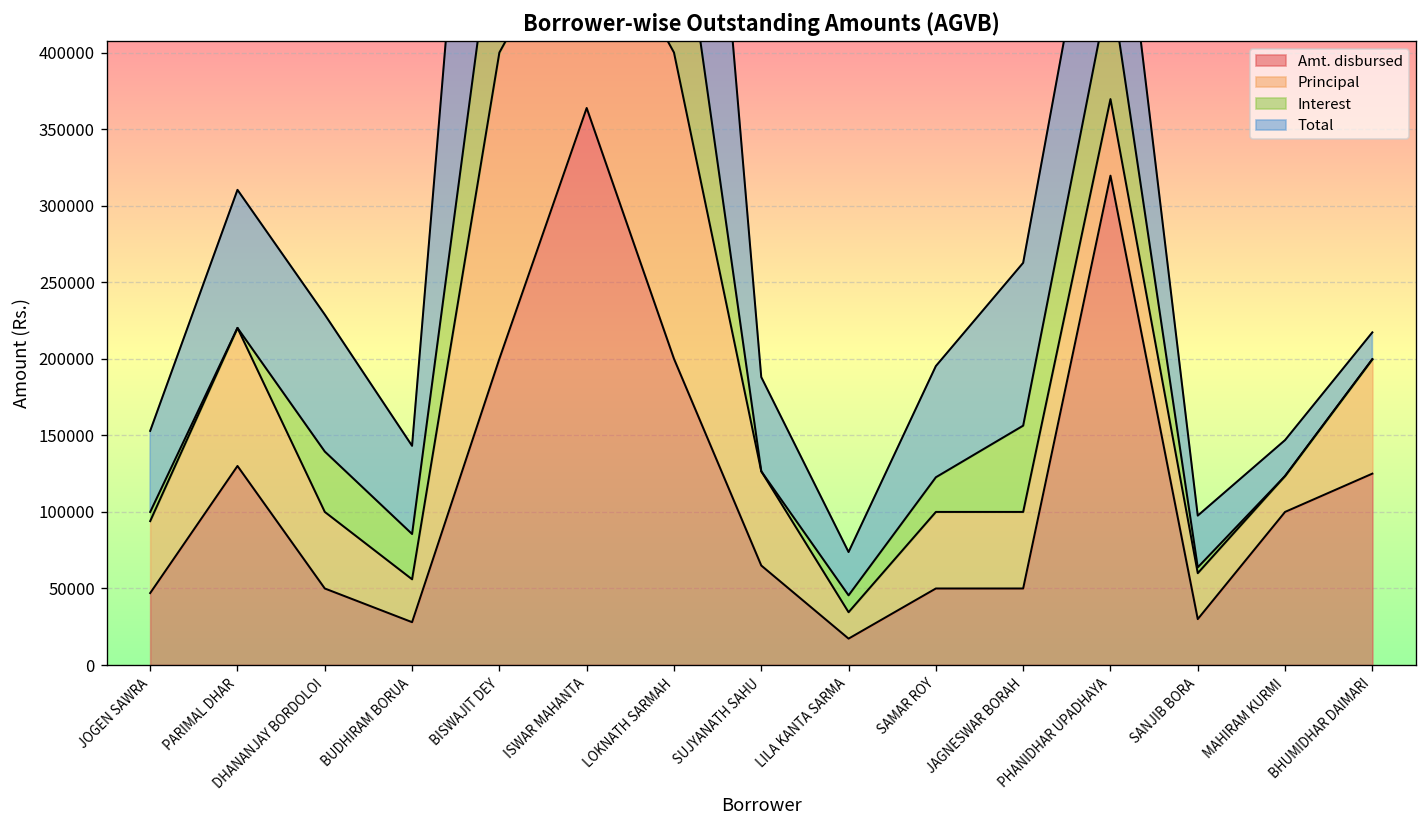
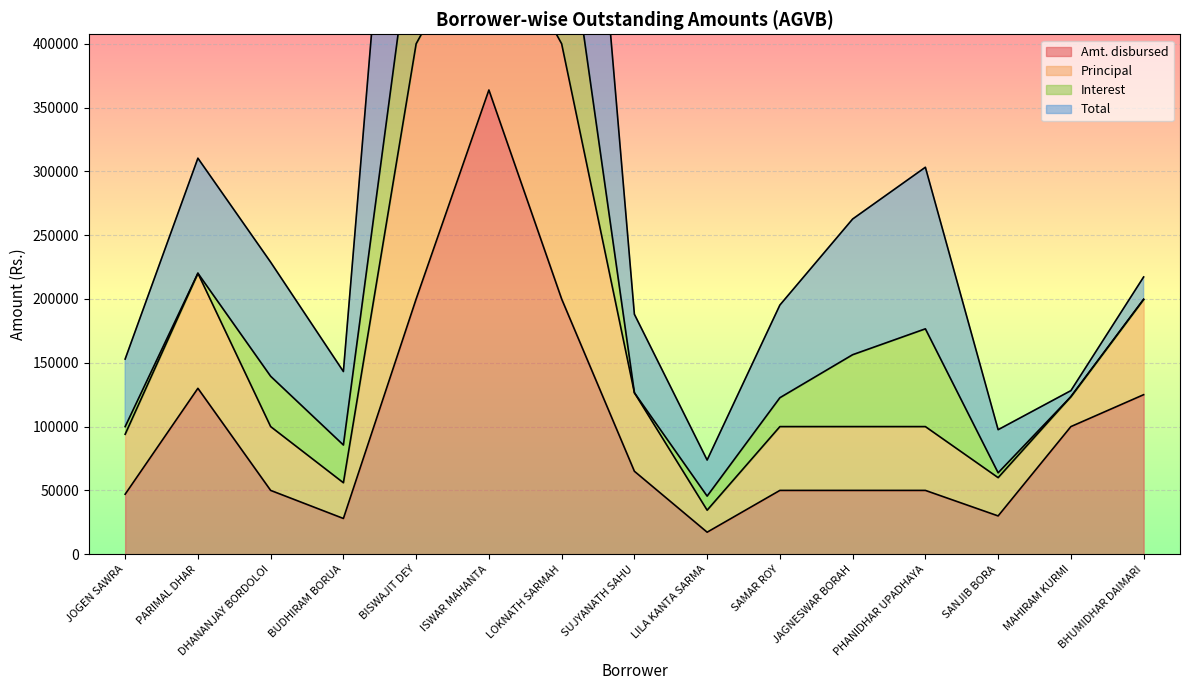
  {
    "Amt. disbursed": {
      "JOGEN SAWRA": 47000,
      "PARIMAL DHAR": 130000,
      "DHANANJAY BORDOLOI": 50000,
      "BUDHIRAM BORUA": 28000,
      "BISWAJIT DEY": 200000,
      "ISWAR MAHANTA": 364000,
      "LOKNATH SARMAH": 200000,
      "SUJYANATH SAHU": 65000,
      "LILA KANTA SARMA": 17000,
      "SAMAR ROY": 50000,
      "JAGNESWAR BORAH": 50000,
-     "PHANIDHAR UPADHAYA": 320000,
+     "PHANIDHAR UPADHAYA": 50000,
      "SANJIB BORA": 30000,
      "MAHIRAM KURMI": 100000,
      "BHUMIDHAR DAIMARI": 125000
    },
    "Principal": {
      "JOGEN SAWRA": 47000,
      "DHANANJAY BORDOLOI": 50000,
      "BUDHIRAM BORUA": 28000,
      "BISWAJIT DEY": 200000,
      "LOKNATH SARMAH": 200000,
      "LILA KANTA SARMA": 17000,
      "SAMAR ROY": 50000,
      "JAGNESWAR BORAH": 50000,
      "PHANIDHAR UPADHAYA": 50000,
      "SANJIB BORA": 30000
    },
    "Interest": {
      "JOGEN SAWRA": 6000,
      "DHANANJAY BORDOLOI": 39000,
      "BUDHIRAM BORUA": 30000,
      "LILA KANTA SARMA": 11000,
      "SAMAR ROY": 23000,
      "JAGNESWAR BORAH": 56000,
      "SANJIB BORA": 4000
    },
    "Total": {
      "JOGEN SAWRA": 53000,
      "PARIMAL DHAR": 90000,
      "DHANANJAY BORDOLOI": 89000,
      "BUDHIRAM BORUA": 58000,
      "SUJYANATH SAHU": 62000,
      "LILA KANTA SARMA": 28000,
      "SAMAR ROY": 73000,
      "JAGNESWAR BORAH": 106000,
      "SANJIB BORA": 34000,
-     "MAHIRAM KURMI": 23000,
+     "MAHIRAM KURMI": 5000,
      "BHUMIDHAR DAIMARI": 18000
    }
  }
